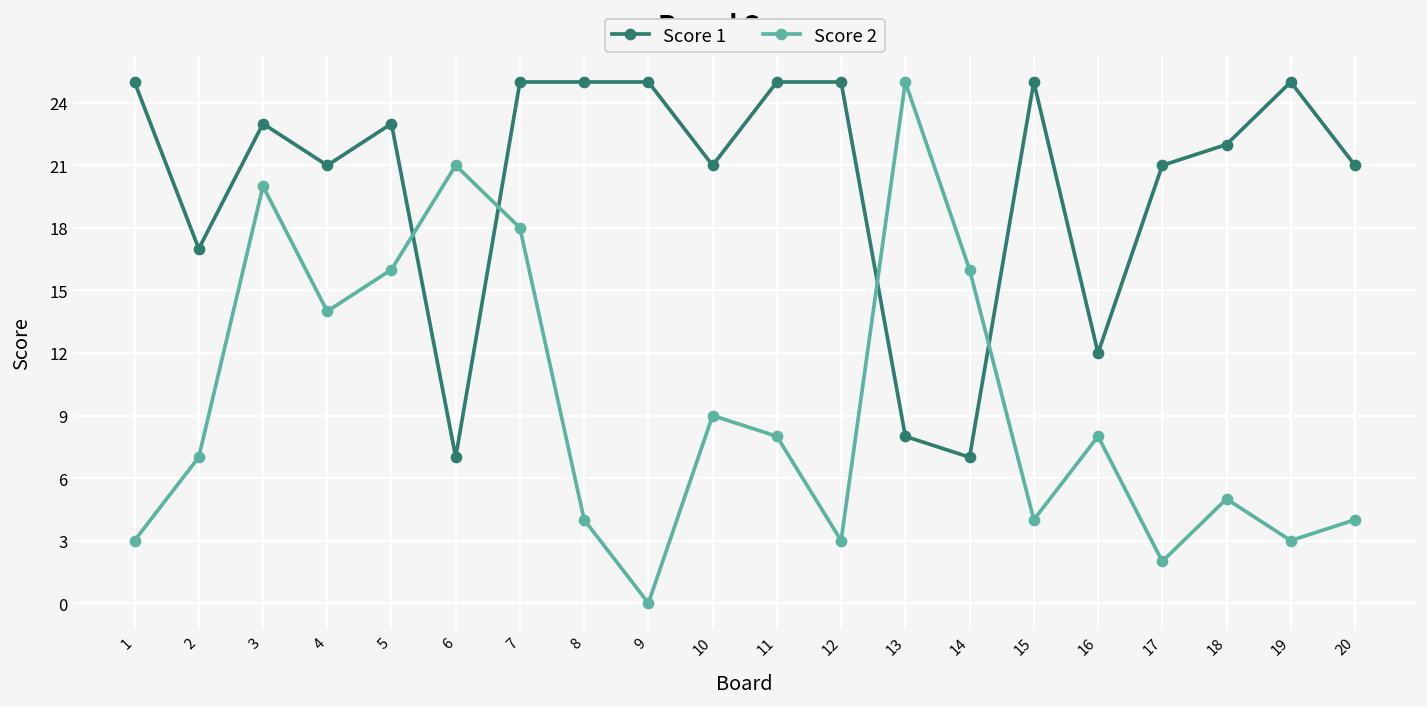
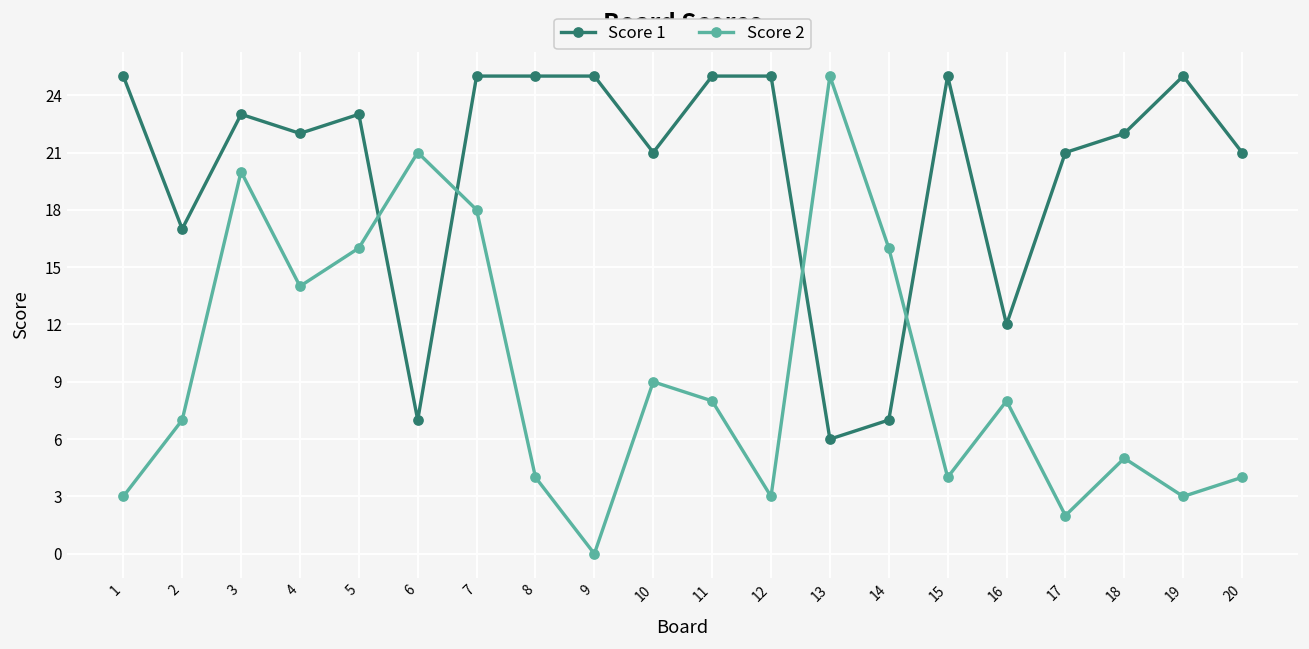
  {
    "Score 1": {
      "1": 25,
      "2": 17,
      "3": 23,
-     "4": 21,
+     "4": 22,
      "5": 23,
      "6": 7,
      "7": 25,
      "8": 25,
      "9": 25,
      "10": 21,
      "11": 25,
      "12": 25,
-     "13": 8,
+     "13": 6,
      "14": 7,
      "15": 25,
      "16": 12,
      "17": 21,
      "18": 22,
      "19": 25,
      "20": 21
    },
    "Score 2": {
      "1": 3,
      "2": 7,
      "3": 20,
      "4": 14,
      "5": 16,
      "6": 21,
      "7": 18,
      "8": 4,
      "9": 0,
      "10": 9,
      "11": 8,
      "12": 3,
      "13": 25,
      "14": 16,
      "15": 4,
      "16": 8,
      "17": 2,
      "18": 5,
      "19": 3,
      "20": 4
    }
  }
